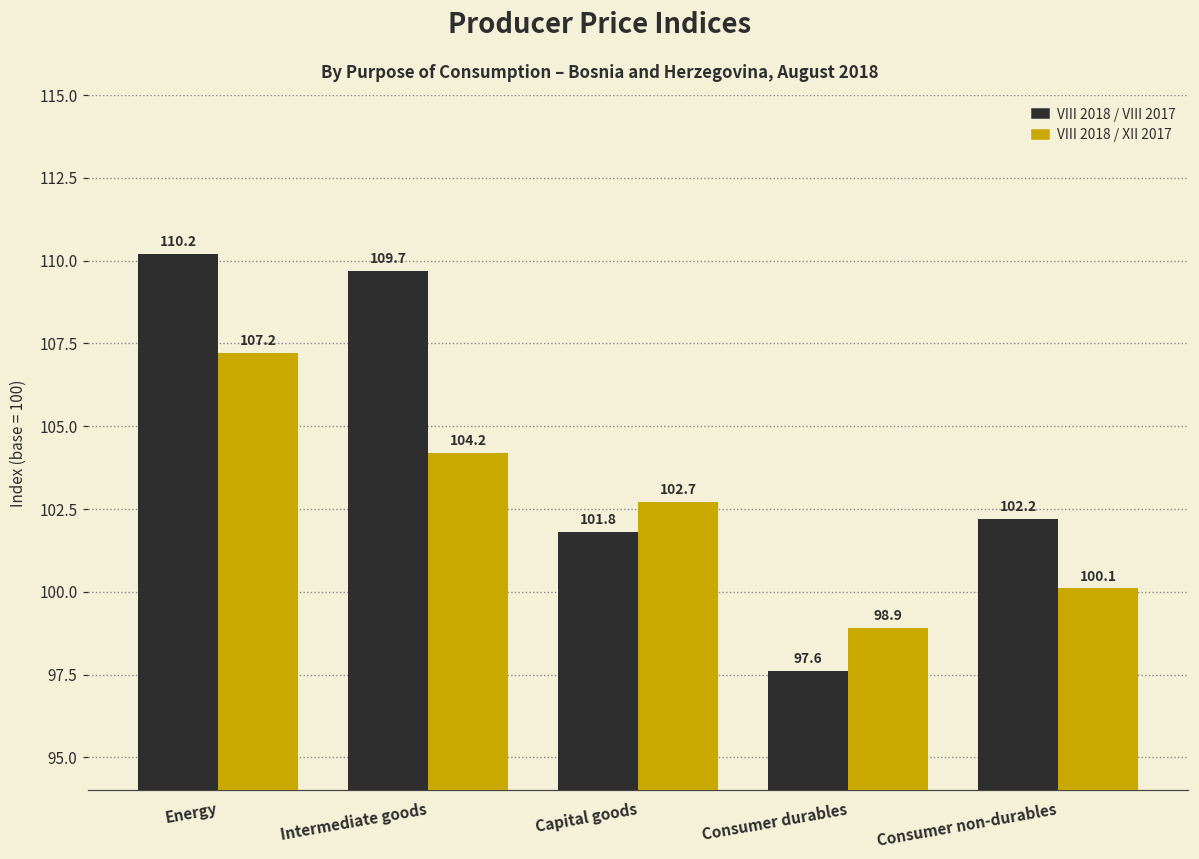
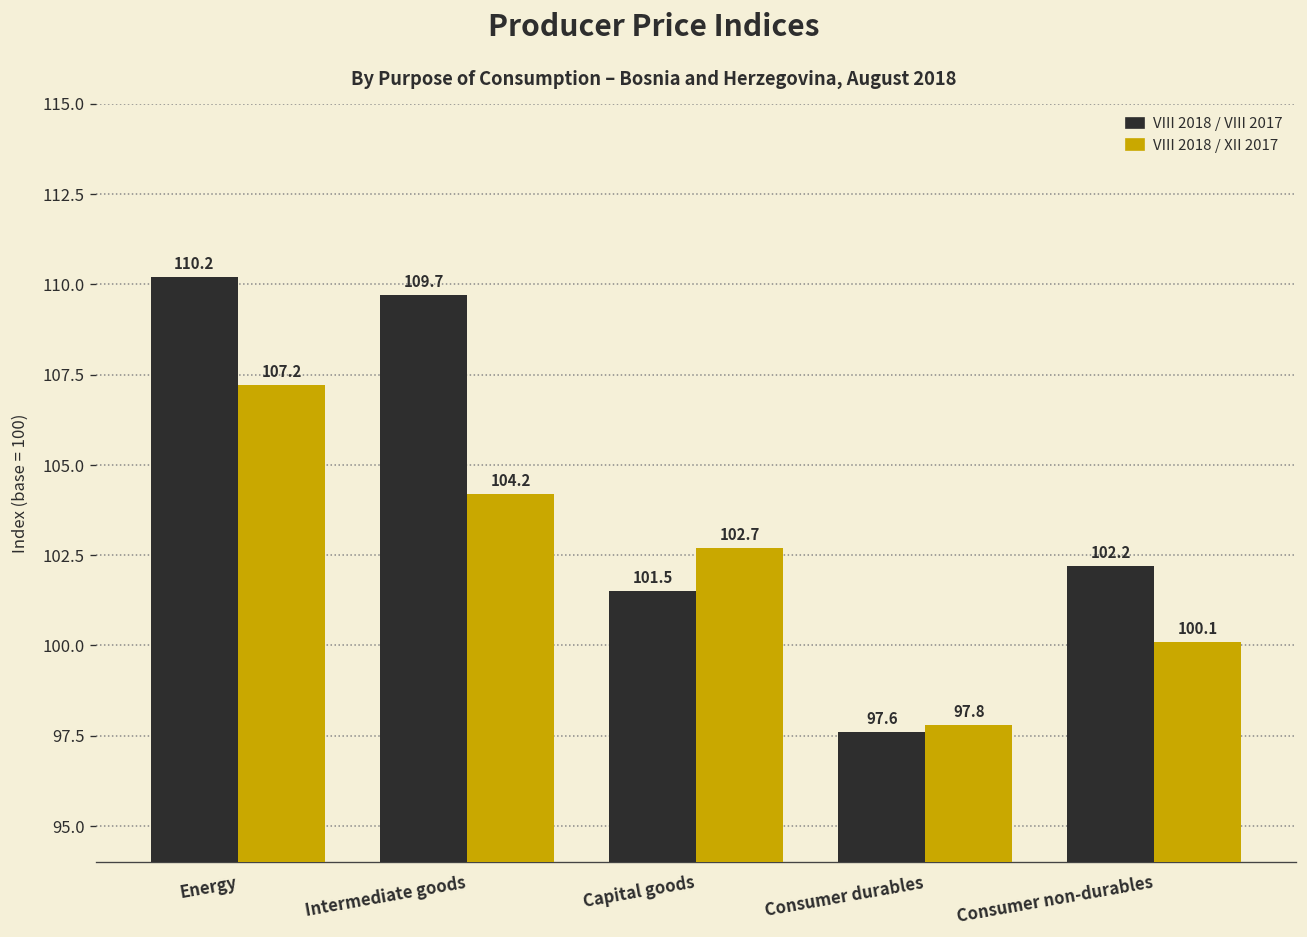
  {
    "VIII 2018 / VIII 2017": {
      "Energy": 110.2,
      "Intermediate goods": 109.7,
-     "Capital goods": 101.8,
+     "Capital goods": 101.5,
      "Consumer durables": 97.6,
      "Consumer non-durables": 102.2
    },
    "VIII 2018 / XII 2017": {
      "Energy": 107.2,
      "Intermediate goods": 104.2,
      "Capital goods": 102.7,
-     "Consumer durables": 98.9,
+     "Consumer durables": 97.8,
      "Consumer non-durables": 100.1
    }
  }
